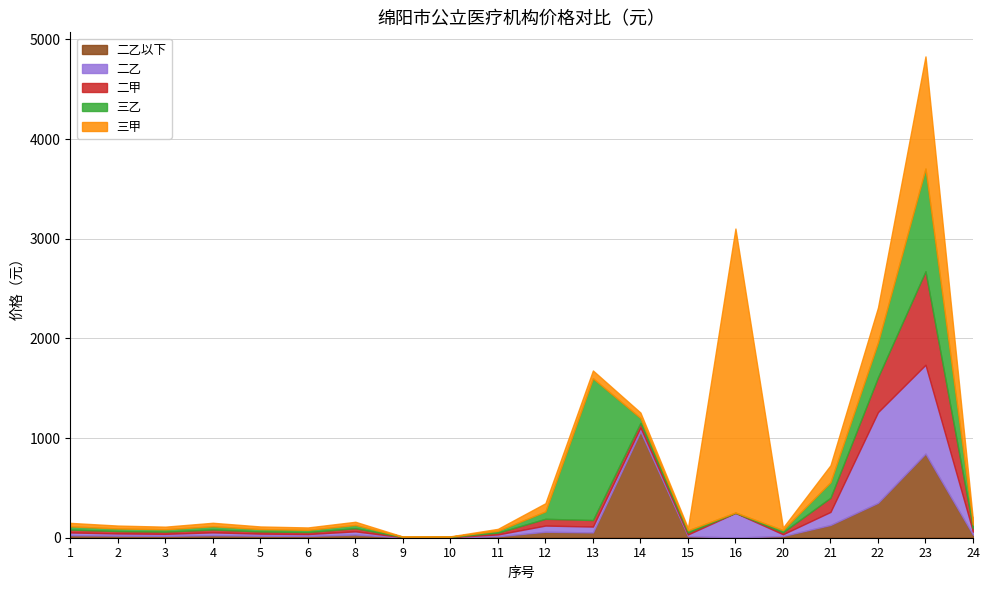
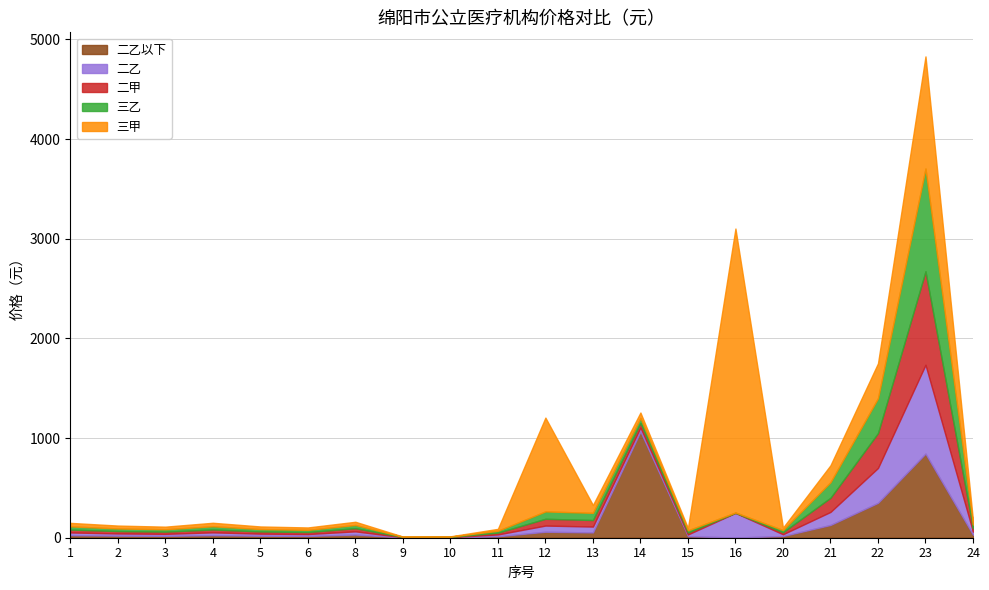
  {
    "二乙以下": {
      "1": 0,
      "4": 0,
      "8": 0,
      "12": 100,
      "13": 100,
      "14": 1100,
      "21": 100,
      "22": 400,
      "23": 800,
      "24": 0
    },
    "二乙": {
      "1": 0,
      "4": 0,
      "8": 0,
      "12": 100,
      "13": 100,
      "14": 0,
      "21": 100,
-     "22": 900,
+     "22": 400,
      "23": 900,
      "24": 0
    },
    "二甲": {
      "1": 0,
      "4": 0,
      "8": 0,
      "12": 100,
      "13": 100,
      "14": 0,
      "21": 100,
      "22": 400,
      "23": 900,
      "24": 0
    },
    "三乙": {
      "1": 0,
      "4": 0,
      "8": 0,
      "12": 100,
-     "13": 1400,
+     "13": 100,
      "14": 100,
      "21": 200,
      "22": 400,
      "23": 1000,
      "24": 0
    },
    "三甲": {
      "1": 0,
      "2": 0,
      "4": 0,
      "5": 0,
      "8": 0,
-     "12": 100,
+     "12": 900,
      "13": 100,
      "14": 100,
      "16": 2800,
      "21": 200,
      "22": 400,
      "23": 1100,
      "24": 0
    }
  }
